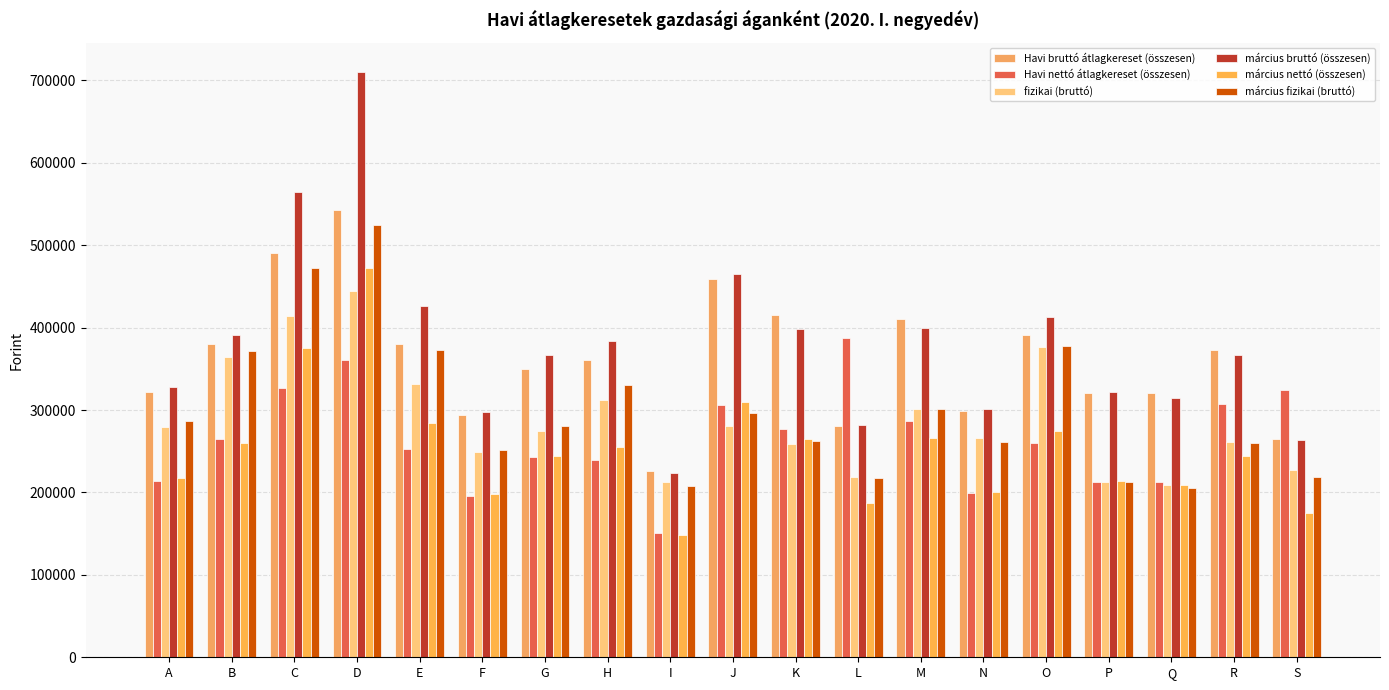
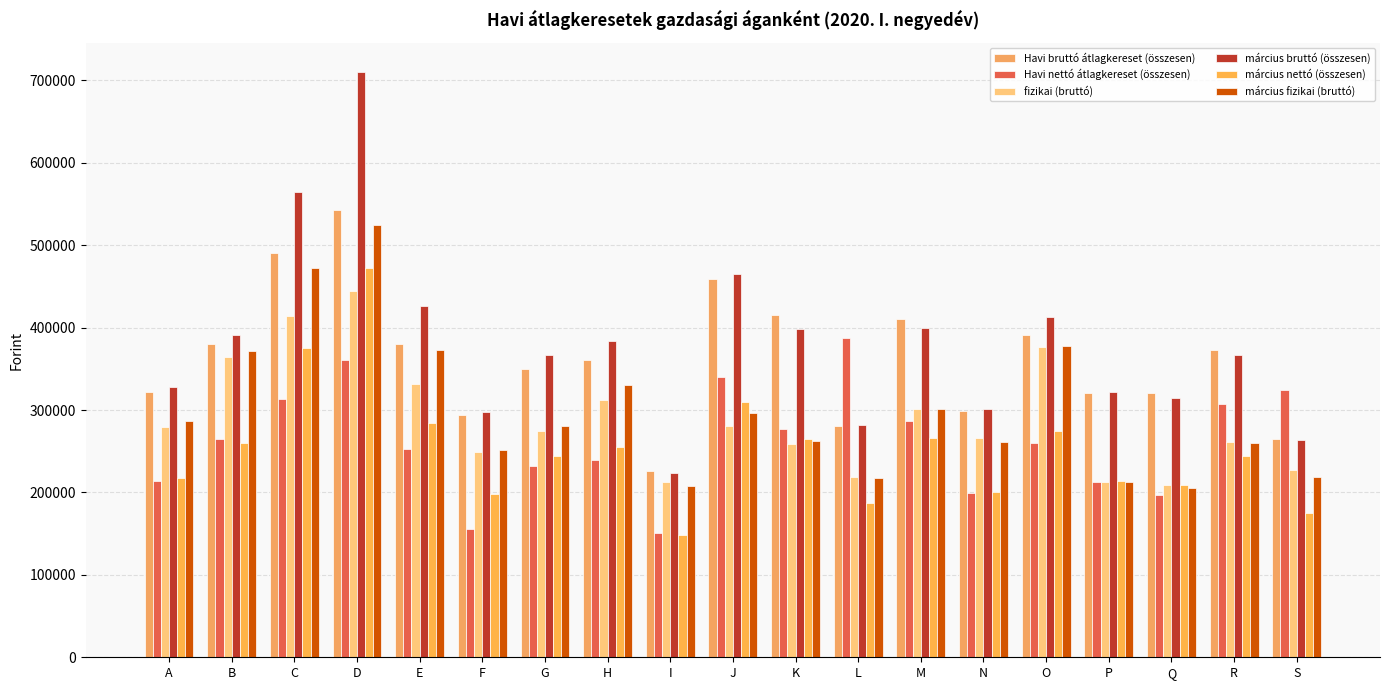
  {
    "Havi nettó átlagkereset (összesen)": {
      "A": 210000,
      "B": 270000,
-     "C": 330000,
+     "C": 310000,
      "D": 360000,
      "E": 250000,
-     "F": 200000,
-     "G": 240000,
+     "F": 160000,
+     "G": 230000,
      "H": 240000,
      "I": 150000,
-     "J": 310000,
+     "J": 340000,
      "K": 280000,
      "L": 390000,
      "M": 290000,
      "N": 200000,
      "O": 260000,
      "P": 210000,
-     "Q": 210000,
+     "Q": 200000,
      "R": 310000,
      "S": 320000
    }
  }
